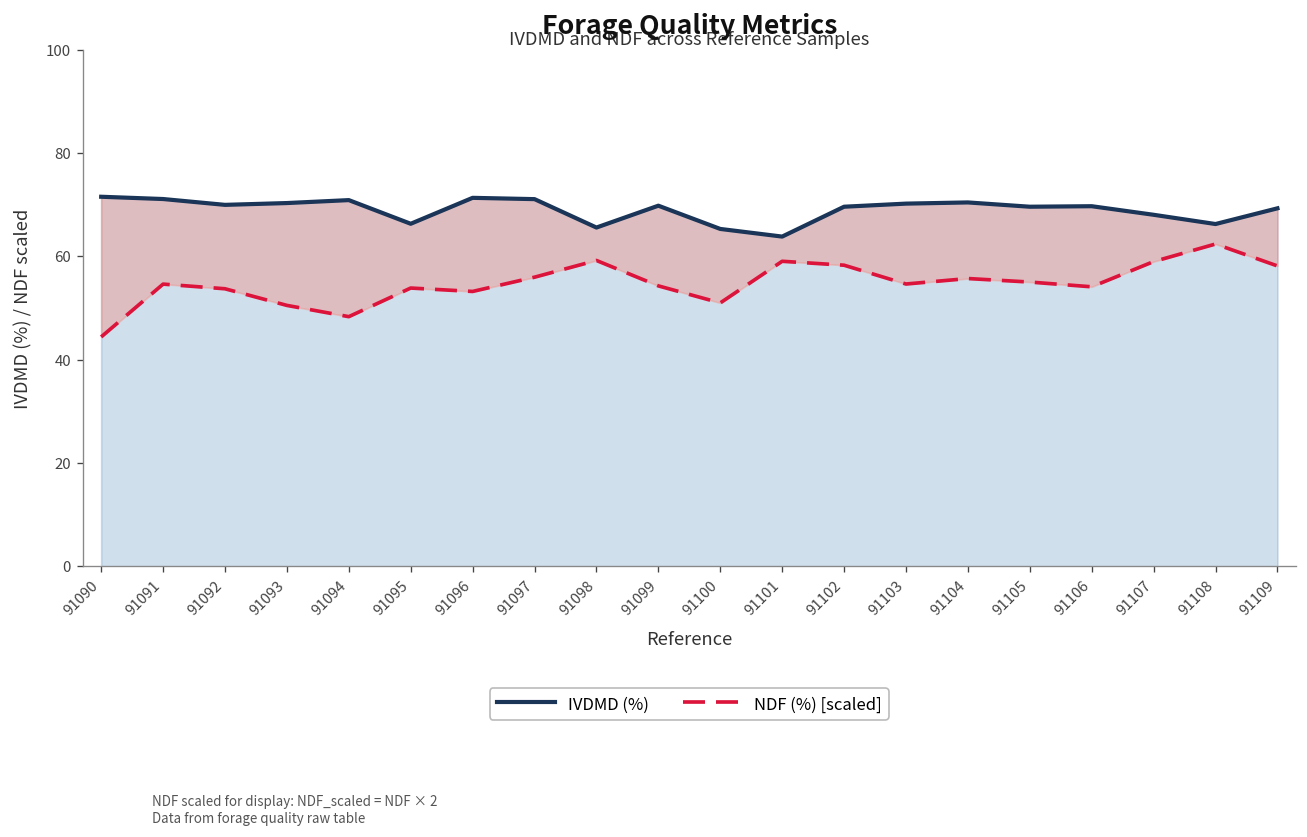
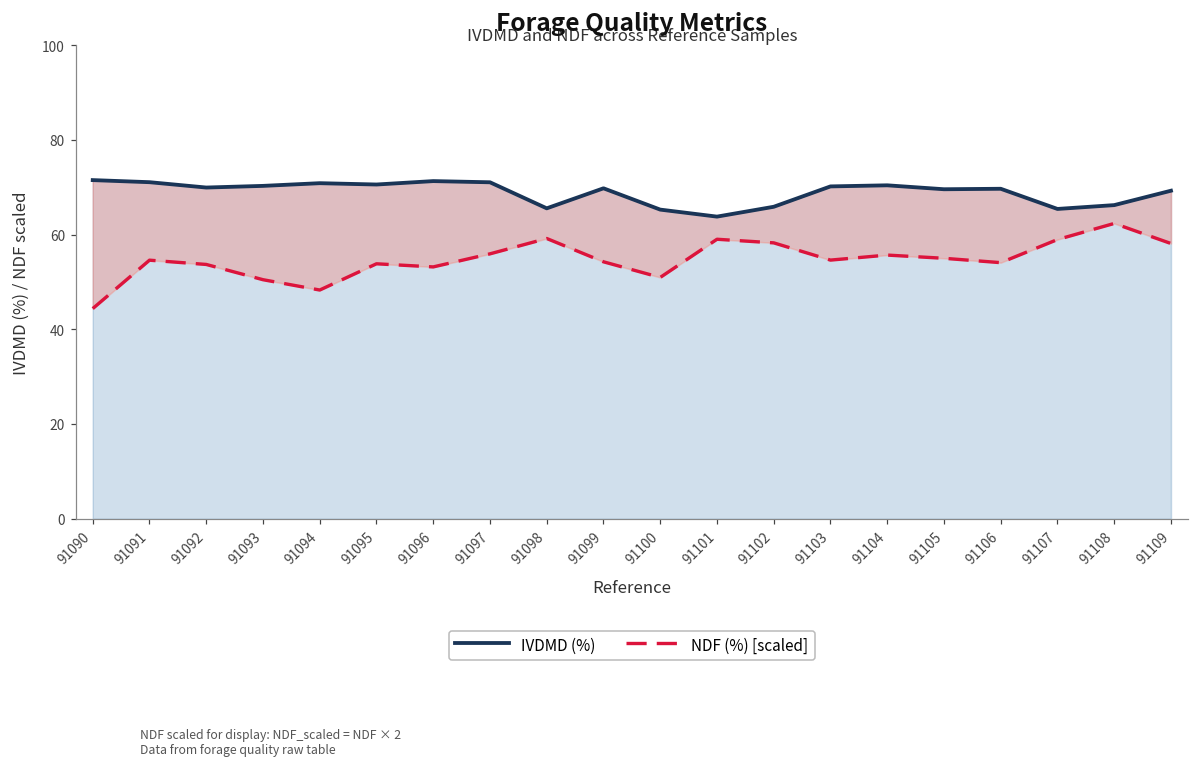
  {
    "IVDMD (%)": {
      "91090": 72,
      "91091": 71,
      "91092": 70,
      "91093": 70,
      "91094": 71,
-     "91095": 66,
+     "91095": 71,
      "91096": 71,
      "91097": 71,
      "91098": 66,
      "91099": 70,
      "91100": 65,
      "91101": 64,
-     "91102": 70,
+     "91102": 66,
      "91103": 70,
      "91104": 70,
      "91105": 70,
      "91106": 70,
-     "91107": 68,
+     "91107": 65,
      "91108": 66,
      "91109": 69
    },
    "NDF (%) [scaled]": {
      "91090": 44,
      "91091": 55,
      "91092": 54,
      "91093": 51,
      "91094": 48,
      "91095": 54,
      "91096": 53,
      "91097": 56,
      "91098": 59,
      "91099": 54,
      "91100": 51,
      "91101": 59,
      "91102": 58,
      "91103": 55,
      "91104": 56,
      "91105": 55,
      "91106": 54,
      "91107": 59,
      "91108": 62,
      "91109": 58
    }
  }
